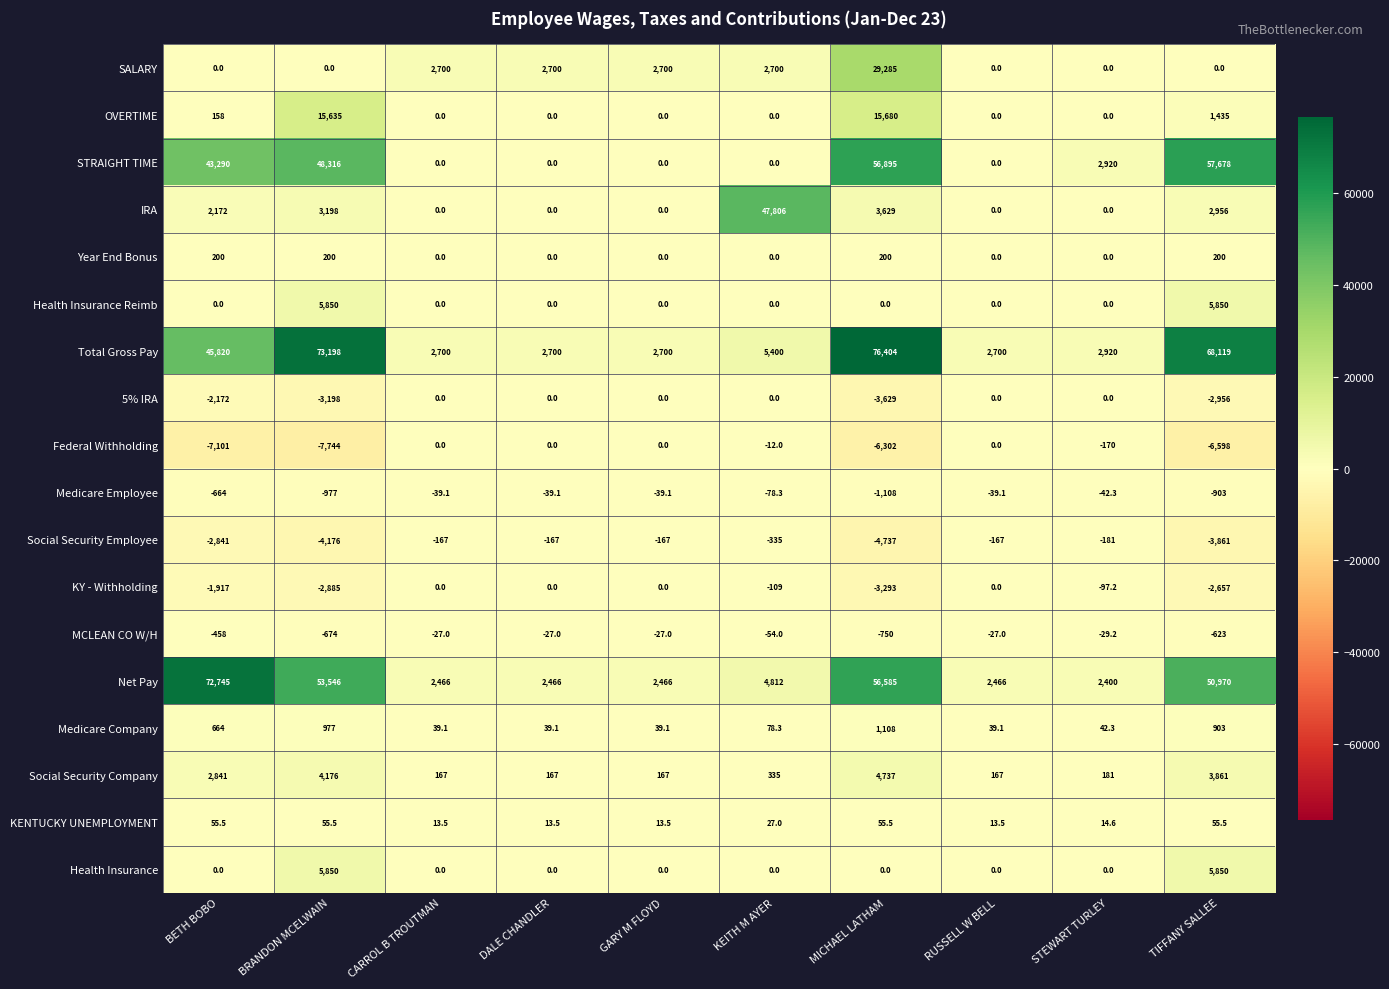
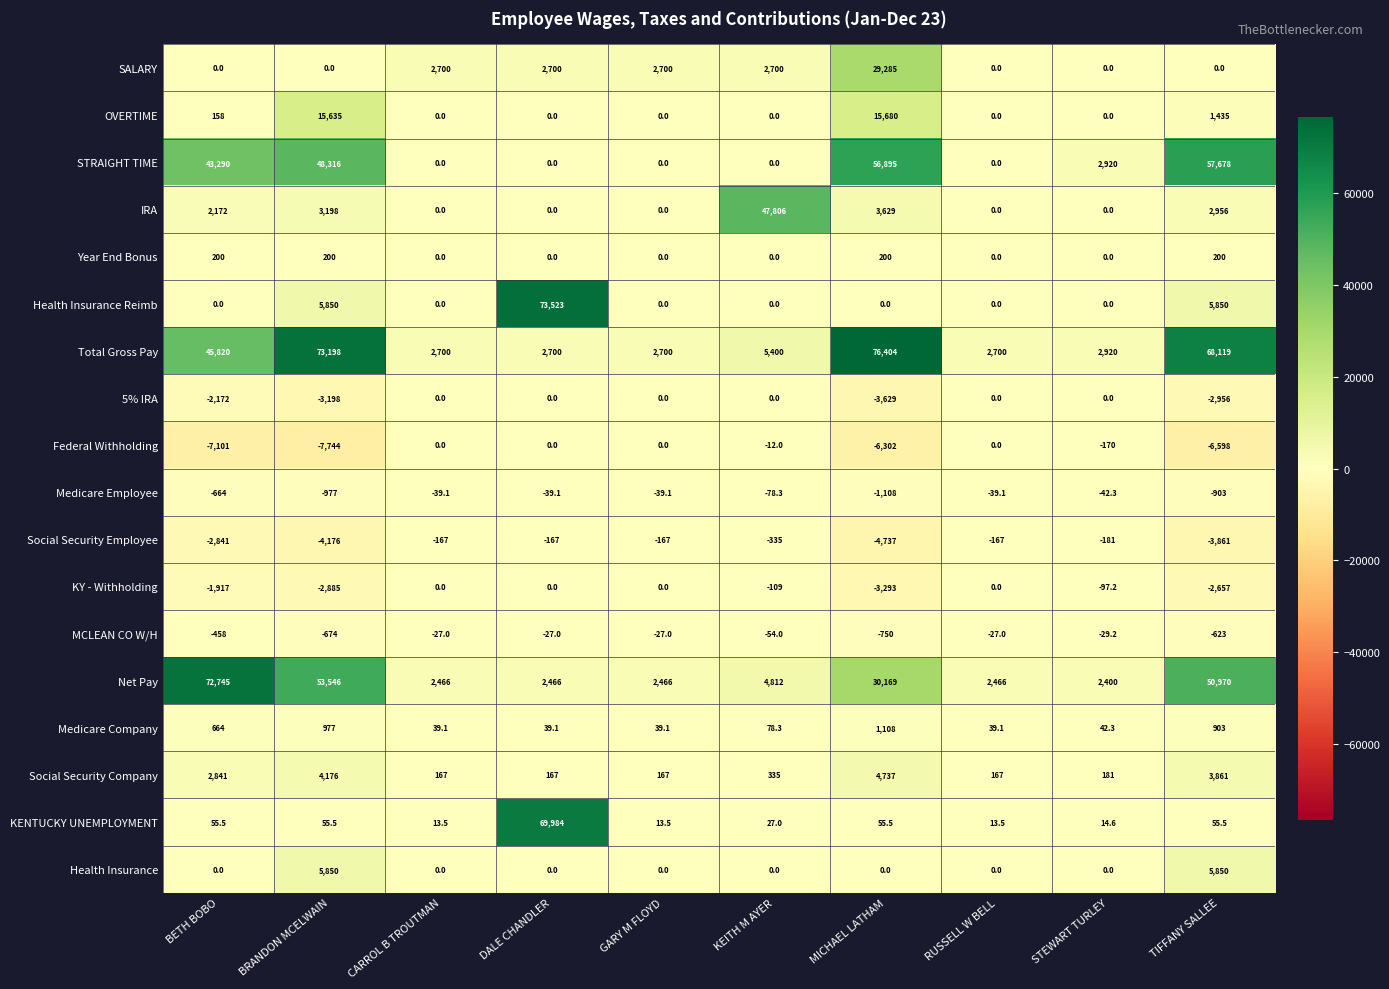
  {
    "SALARY": {
      "BETH BOBO": "0.0",
      "BRANDON MCELWAIN": "0.0",
      "CARROL B TROUTMAN": "2,700",
      "DALE CHANDLER": "2,700",
      "GARY M FLOYD": "2,700",
      "KEITH M AYER": "2,700",
      "MICHAEL LATHAM": "29,285",
      "RUSSELL W BELL": "0.0",
      "STEWART TURLEY": "0.0",
      "TIFFANY SALLEE": "0.0"
    },
    "OVERTIME": {
      "BETH BOBO": "158",
      "BRANDON MCELWAIN": "15,635",
      "CARROL B TROUTMAN": "0.0",
      "DALE CHANDLER": "0.0",
      "GARY M FLOYD": "0.0",
      "KEITH M AYER": "0.0",
      "MICHAEL LATHAM": "15,680",
      "RUSSELL W BELL": "0.0",
      "STEWART TURLEY": "0.0",
      "TIFFANY SALLEE": "1,435"
    },
    "STRAIGHT TIME": {
      "BETH BOBO": "43,290",
      "BRANDON MCELWAIN": "48,316",
      "CARROL B TROUTMAN": "0.0",
      "DALE CHANDLER": "0.0",
      "GARY M FLOYD": "0.0",
      "KEITH M AYER": "0.0",
      "MICHAEL LATHAM": "56,895",
      "RUSSELL W BELL": "0.0",
      "STEWART TURLEY": "2,920",
      "TIFFANY SALLEE": "57,678"
    },
    "IRA": {
      "BETH BOBO": "2,172",
      "BRANDON MCELWAIN": "3,198",
      "CARROL B TROUTMAN": "0.0",
      "DALE CHANDLER": "0.0",
      "GARY M FLOYD": "0.0",
      "KEITH M AYER": "47,806",
      "MICHAEL LATHAM": "3,629",
      "RUSSELL W BELL": "0.0",
      "STEWART TURLEY": "0.0",
      "TIFFANY SALLEE": "2,956"
    },
    "Year End Bonus": {
      "BETH BOBO": "200",
      "BRANDON MCELWAIN": "200",
      "CARROL B TROUTMAN": "0.0",
      "DALE CHANDLER": "0.0",
      "GARY M FLOYD": "0.0",
      "KEITH M AYER": "0.0",
      "MICHAEL LATHAM": "200",
      "RUSSELL W BELL": "0.0",
      "STEWART TURLEY": "0.0",
      "TIFFANY SALLEE": "200"
    },
    "Health Insurance Reimb": {
      "BETH BOBO": "0.0",
      "BRANDON MCELWAIN": "5,850",
      "CARROL B TROUTMAN": "0.0",
-     "DALE CHANDLER": "0.0",
+     "DALE CHANDLER": "73,523",
      "GARY M FLOYD": "0.0",
      "KEITH M AYER": "0.0",
      "MICHAEL LATHAM": "0.0",
      "RUSSELL W BELL": "0.0",
      "STEWART TURLEY": "0.0",
      "TIFFANY SALLEE": "5,850"
    },
    "Total Gross Pay": {
      "BETH BOBO": "45,820",
      "BRANDON MCELWAIN": "73,198",
      "CARROL B TROUTMAN": "2,700",
      "DALE CHANDLER": "2,700",
      "GARY M FLOYD": "2,700",
      "KEITH M AYER": "5,400",
      "MICHAEL LATHAM": "76,404",
      "RUSSELL W BELL": "2,700",
      "STEWART TURLEY": "2,920",
      "TIFFANY SALLEE": "68,119"
    },
    "5% IRA": {
      "BETH BOBO": "-2,172",
      "BRANDON MCELWAIN": "-3,198",
      "CARROL B TROUTMAN": "0.0",
      "DALE CHANDLER": "0.0",
      "GARY M FLOYD": "0.0",
      "KEITH M AYER": "0.0",
      "MICHAEL LATHAM": "-3,629",
      "RUSSELL W BELL": "0.0",
      "STEWART TURLEY": "0.0",
      "TIFFANY SALLEE": "-2,956"
    },
    "Federal Withholding": {
      "BETH BOBO": "-7,101",
      "BRANDON MCELWAIN": "-7,744",
      "CARROL B TROUTMAN": "0.0",
      "DALE CHANDLER": "0.0",
      "GARY M FLOYD": "0.0",
      "KEITH M AYER": "-12.0",
      "MICHAEL LATHAM": "-6,302",
      "RUSSELL W BELL": "0.0",
      "STEWART TURLEY": "-170",
      "TIFFANY SALLEE": "-6,598"
    },
    "Medicare Employee": {
      "BETH BOBO": "-664",
      "BRANDON MCELWAIN": "-977",
      "CARROL B TROUTMAN": "-39.1",
      "DALE CHANDLER": "-39.1",
      "GARY M FLOYD": "-39.1",
      "KEITH M AYER": "-78.3",
      "MICHAEL LATHAM": "-1,108",
      "RUSSELL W BELL": "-39.1",
      "STEWART TURLEY": "-42.3",
      "TIFFANY SALLEE": "-903"
    },
    "Social Security Employee": {
      "BETH BOBO": "-2,841",
      "BRANDON MCELWAIN": "-4,176",
      "CARROL B TROUTMAN": "-167",
      "DALE CHANDLER": "-167",
      "GARY M FLOYD": "-167",
      "KEITH M AYER": "-335",
      "MICHAEL LATHAM": "-4,737",
      "RUSSELL W BELL": "-167",
      "STEWART TURLEY": "-181",
      "TIFFANY SALLEE": "-3,861"
    },
    "KY - Withholding": {
      "BETH BOBO": "-1,917",
      "BRANDON MCELWAIN": "-2,885",
      "CARROL B TROUTMAN": "0.0",
      "DALE CHANDLER": "0.0",
      "GARY M FLOYD": "0.0",
      "KEITH M AYER": "-109",
      "MICHAEL LATHAM": "-3,293",
      "RUSSELL W BELL": "0.0",
      "STEWART TURLEY": "-97.2",
      "TIFFANY SALLEE": "-2,657"
    },
    "MCLEAN CO W/H": {
      "BETH BOBO": "-458",
      "BRANDON MCELWAIN": "-674",
      "CARROL B TROUTMAN": "-27.0",
      "DALE CHANDLER": "-27.0",
      "GARY M FLOYD": "-27.0",
      "KEITH M AYER": "-54.0",
      "MICHAEL LATHAM": "-750",
      "RUSSELL W BELL": "-27.0",
      "STEWART TURLEY": "-29.2",
      "TIFFANY SALLEE": "-623"
    },
    "Net Pay": {
      "BETH BOBO": "72,745",
      "BRANDON MCELWAIN": "53,546",
      "CARROL B TROUTMAN": "2,466",
      "DALE CHANDLER": "2,466",
      "GARY M FLOYD": "2,466",
      "KEITH M AYER": "4,812",
-     "MICHAEL LATHAM": "56,585",
+     "MICHAEL LATHAM": "30,169",
      "RUSSELL W BELL": "2,466",
      "STEWART TURLEY": "2,400",
      "TIFFANY SALLEE": "50,970"
    },
    "Medicare Company": {
      "BETH BOBO": "664",
      "BRANDON MCELWAIN": "977",
      "CARROL B TROUTMAN": "39.1",
      "DALE CHANDLER": "39.1",
      "GARY M FLOYD": "39.1",
      "KEITH M AYER": "78.3",
      "MICHAEL LATHAM": "1,108",
      "RUSSELL W BELL": "39.1",
      "STEWART TURLEY": "42.3",
      "TIFFANY SALLEE": "903"
    },
    "Social Security Company": {
      "BETH BOBO": "2,841",
      "BRANDON MCELWAIN": "4,176",
      "CARROL B TROUTMAN": "167",
      "DALE CHANDLER": "167",
      "GARY M FLOYD": "167",
      "KEITH M AYER": "335",
      "MICHAEL LATHAM": "4,737",
      "RUSSELL W BELL": "167",
      "STEWART TURLEY": "181",
      "TIFFANY SALLEE": "3,861"
    },
    "KENTUCKY UNEMPLOYMENT": {
      "BETH BOBO": "55.5",
      "BRANDON MCELWAIN": "55.5",
      "CARROL B TROUTMAN": "13.5",
-     "DALE CHANDLER": "13.5",
+     "DALE CHANDLER": "69,984",
      "GARY M FLOYD": "13.5",
      "KEITH M AYER": "27.0",
      "MICHAEL LATHAM": "55.5",
      "RUSSELL W BELL": "13.5",
      "STEWART TURLEY": "14.6",
      "TIFFANY SALLEE": "55.5"
    },
    "Health Insurance": {
      "BETH BOBO": "0.0",
      "BRANDON MCELWAIN": "5,850",
      "CARROL B TROUTMAN": "0.0",
      "DALE CHANDLER": "0.0",
      "GARY M FLOYD": "0.0",
      "KEITH M AYER": "0.0",
      "MICHAEL LATHAM": "0.0",
      "RUSSELL W BELL": "0.0",
      "STEWART TURLEY": "0.0",
      "TIFFANY SALLEE": "5,850"
    }
  }
